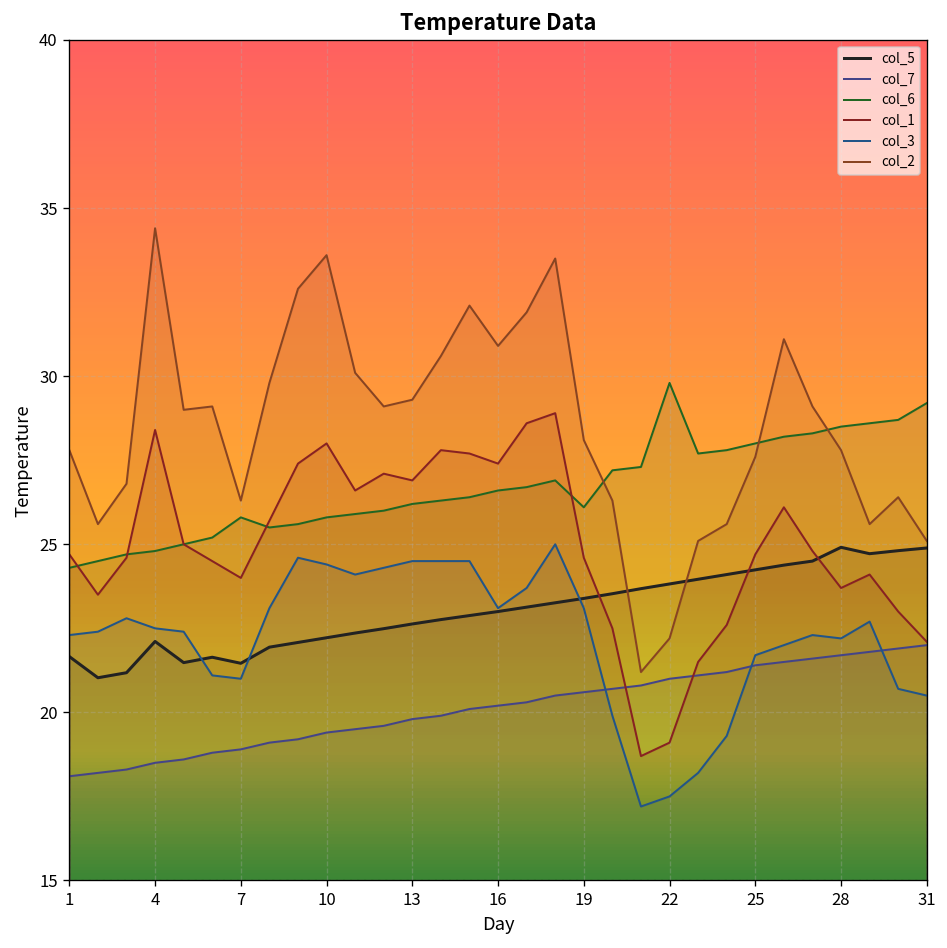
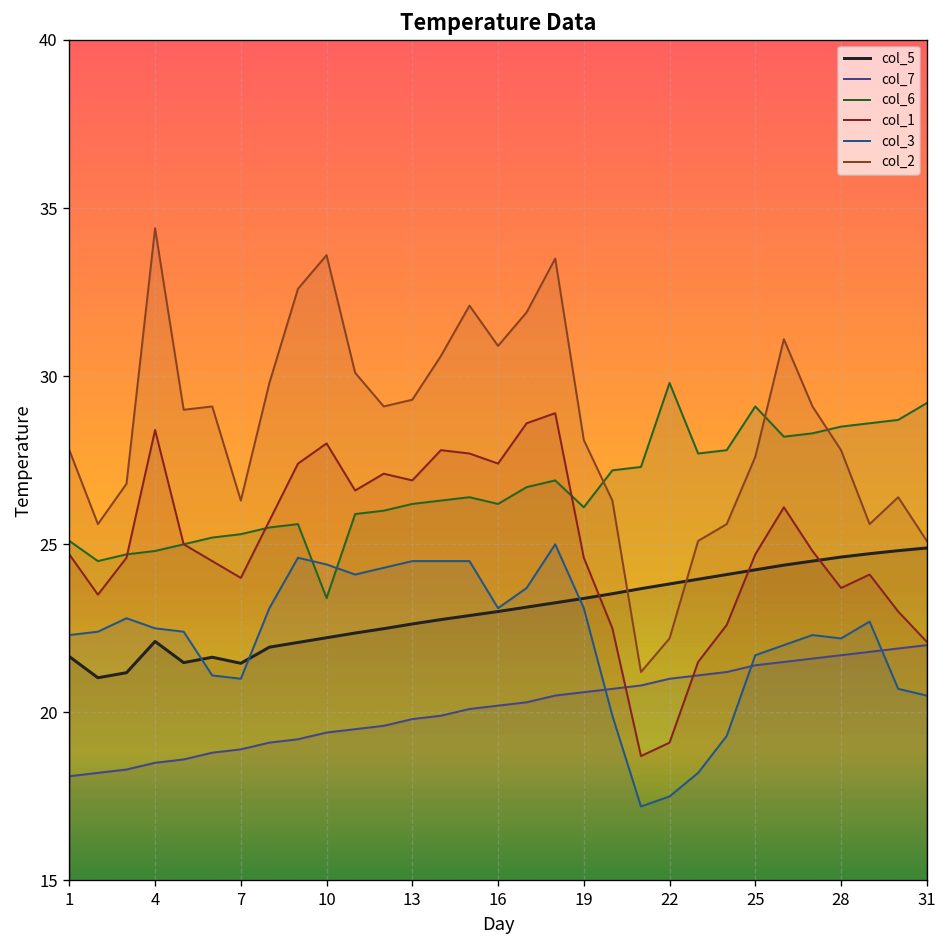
  {
    "col_5": {
      "1": 21.7,
      "4": 22.1,
      "7": 21.5,
      "10": 22.2,
      "13": 22.6,
      "16": 23.0,
      "19": 23.4,
      "22": 23.8,
      "25": 24.2,
-     "28": 24.9,
+     "28": 24.6,
      "31": 24.9
    },
    "col_6": {
-     "1": 24.3,
+     "1": 25.1,
      "4": 24.8,
-     "7": 25.8,
-     "10": 25.8,
+     "7": 25.3,
+     "10": 23.4,
      "13": 26.2,
-     "16": 26.6,
+     "16": 26.2,
      "19": 26.1,
      "22": 29.8,
-     "25": 28.0,
+     "25": 29.1,
      "28": 28.5,
      "31": 29.2
    }
  }
